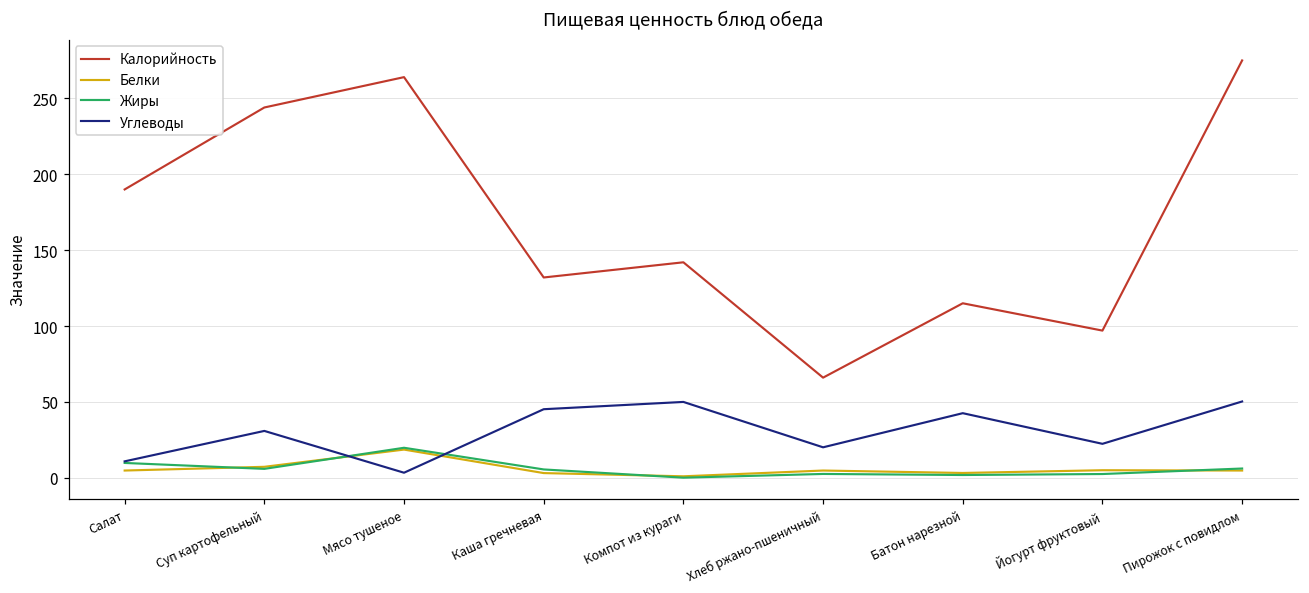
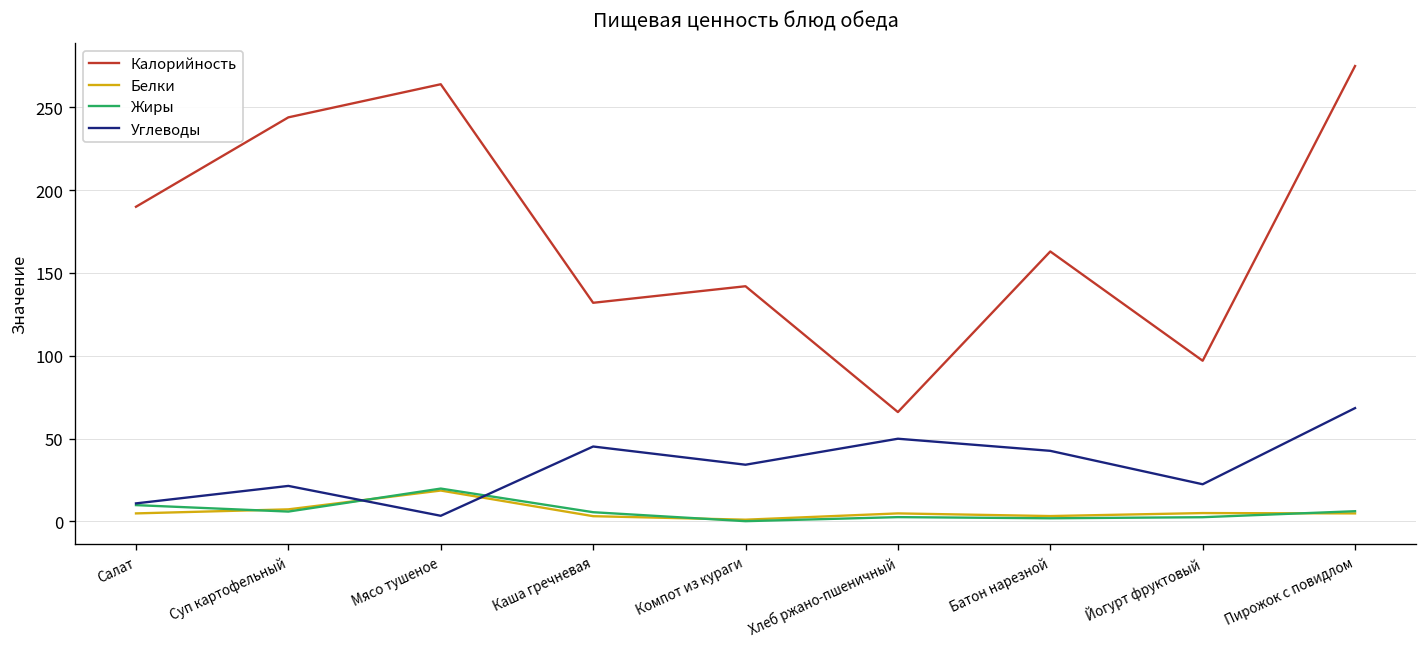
  {
    "Калорийность": {
      "Салат": 190,
      "Суп картофельный": 244,
      "Мясо тушеное": 264,
      "Каша гречневая": 132,
      "Компот из кураги": 142,
      "Хлеб ржано-пшеничный": 66,
-     "Батон нарезной": 115,
+     "Батон нарезной": 163,
      "Йогурт фруктовый": 97,
      "Пирожок с повидлом": 275
    },
    "Белки": {
      "Салат": 5,
      "Каша гречневая": 3,
      "Хлеб ржано-пшеничный": 5,
      "Йогурт фруктовый": 5
    },
    "Жиры": {
      "Каша гречневая": 6,
      "Хлеб ржано-пшеничный": 3,
      "Йогурт фруктовый": 3
    },
    "Углеводы": {
-     "Суп картофельный": 31,
+     "Суп картофельный": 21,
      "Мясо тушеное": 3,
      "Каша гречневая": 45,
-     "Компот из кураги": 50,
-     "Хлеб ржано-пшеничный": 20,
+     "Компот из кураги": 34,
+     "Хлеб ржано-пшеничный": 50,
      "Батон нарезной": 43,
      "Йогурт фруктовый": 22,
-     "Пирожок с повидлом": 50
+     "Пирожок с повидлом": 68
    }
  }
